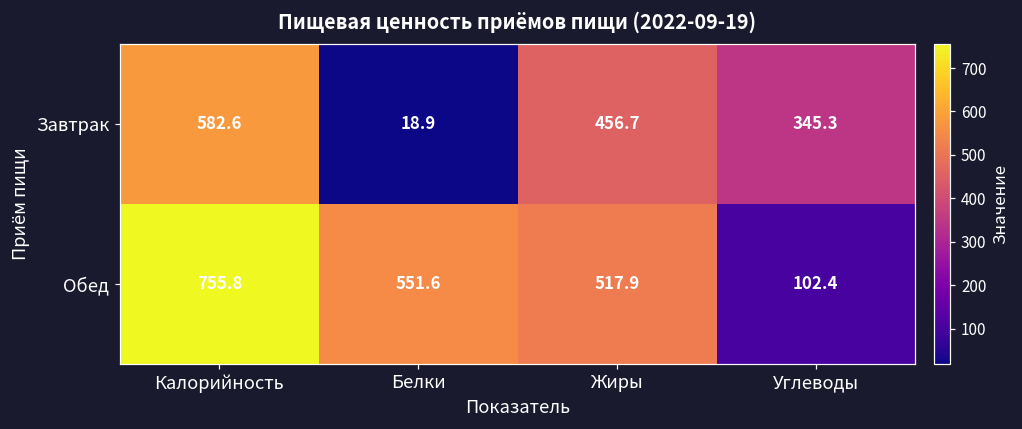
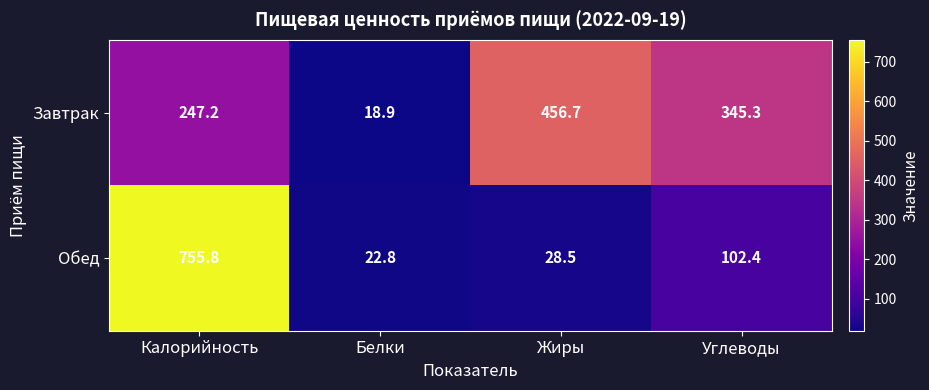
  {
    "Завтрак": {
-     "Калорийность": 582.6,
+     "Калорийность": 247.2,
      "Белки": 18.9,
      "Жиры": 456.7,
      "Углеводы": 345.3
    },
    "Обед": {
      "Калорийность": 755.8,
-     "Белки": 551.6,
-     "Жиры": 517.9,
+     "Белки": 22.8,
+     "Жиры": 28.5,
      "Углеводы": 102.4
    }
  }
